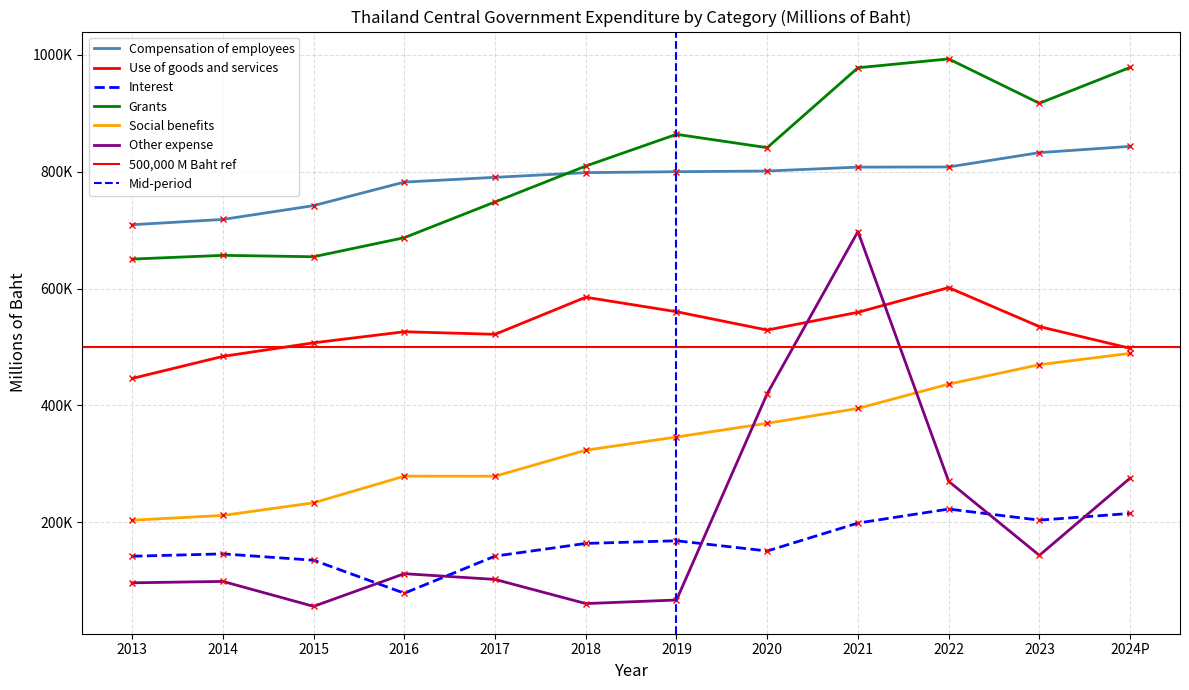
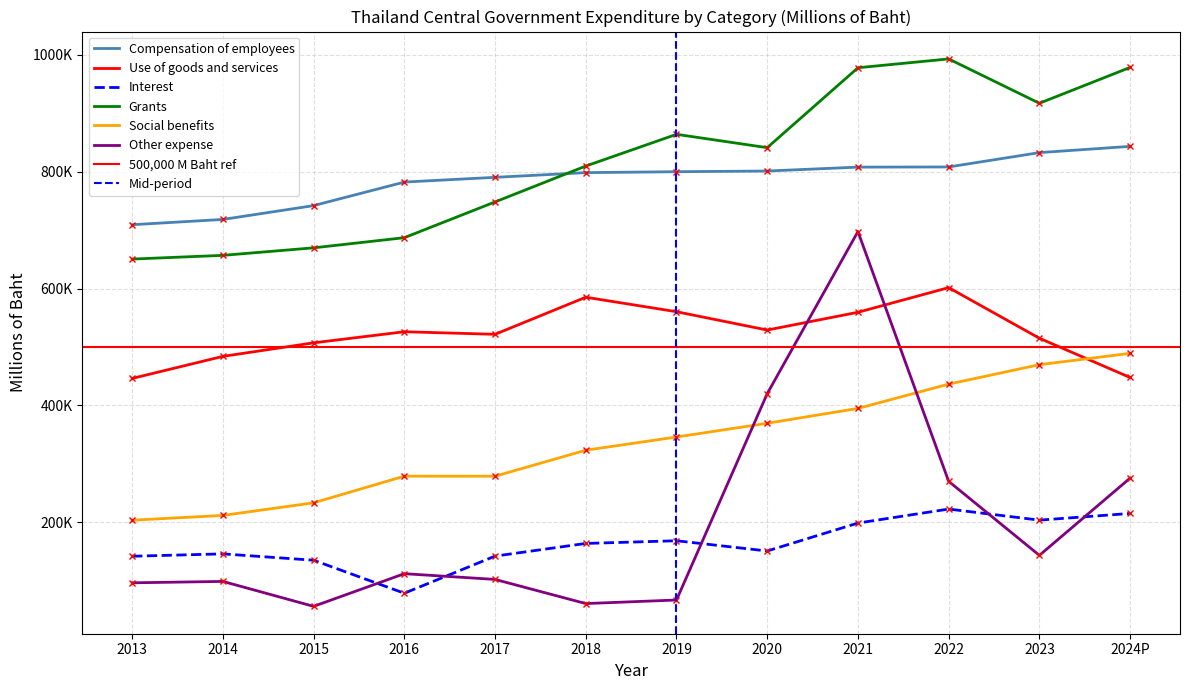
  {
    "Compensation of employees": {
      "2013": 710000,
      "2014": 720000,
      "2015": 740000,
      "2016": 780000,
      "2017": 790000,
      "2018": 800000,
      "2019": 800000,
      "2020": 800000,
      "2021": 810000,
      "2022": 810000,
      "2023": 830000,
      "2024P": 840000
    },
    "Use of goods and services": {
      "2013": 450000,
      "2014": 480000,
      "2015": 510000,
      "2016": 530000,
      "2017": 520000,
      "2018": 590000,
      "2019": 560000,
      "2020": 530000,
      "2021": 560000,
      "2022": 600000,
-     "2023": 530000,
-     "2024P": 500000
+     "2023": 520000,
+     "2024P": 450000
    },
    "Interest": {
      "2013": 140000,
      "2014": 150000,
      "2015": 140000,
      "2016": 80000,
      "2017": 140000,
      "2018": 160000,
      "2019": 170000,
      "2020": 150000,
      "2021": 200000,
      "2022": 220000,
      "2023": 200000,
      "2024P": 220000
    },
    "Grants": {
      "2013": 650000,
      "2014": 660000,
-     "2015": 650000,
+     "2015": 670000,
      "2016": 690000,
      "2017": 750000,
      "2018": 810000,
      "2019": 860000,
      "2020": 840000,
      "2021": 980000,
      "2022": 990000,
      "2023": 920000,
      "2024P": 980000
    },
    "Social benefits": {
      "2013": 200000,
      "2014": 210000,
      "2015": 230000,
      "2016": 280000,
      "2017": 280000,
      "2018": 320000,
      "2019": 350000,
      "2020": 370000,
      "2021": 390000,
      "2022": 440000,
      "2023": 470000,
      "2024P": 490000
    },
    "Other expense": {
      "2013": 100000,
      "2014": 100000,
      "2015": 60000,
      "2016": 110000,
      "2017": 100000,
      "2018": 60000,
      "2019": 70000,
      "2020": 420000,
      "2021": 700000,
      "2022": 270000,
      "2023": 140000,
      "2024P": 280000
    }
  }
